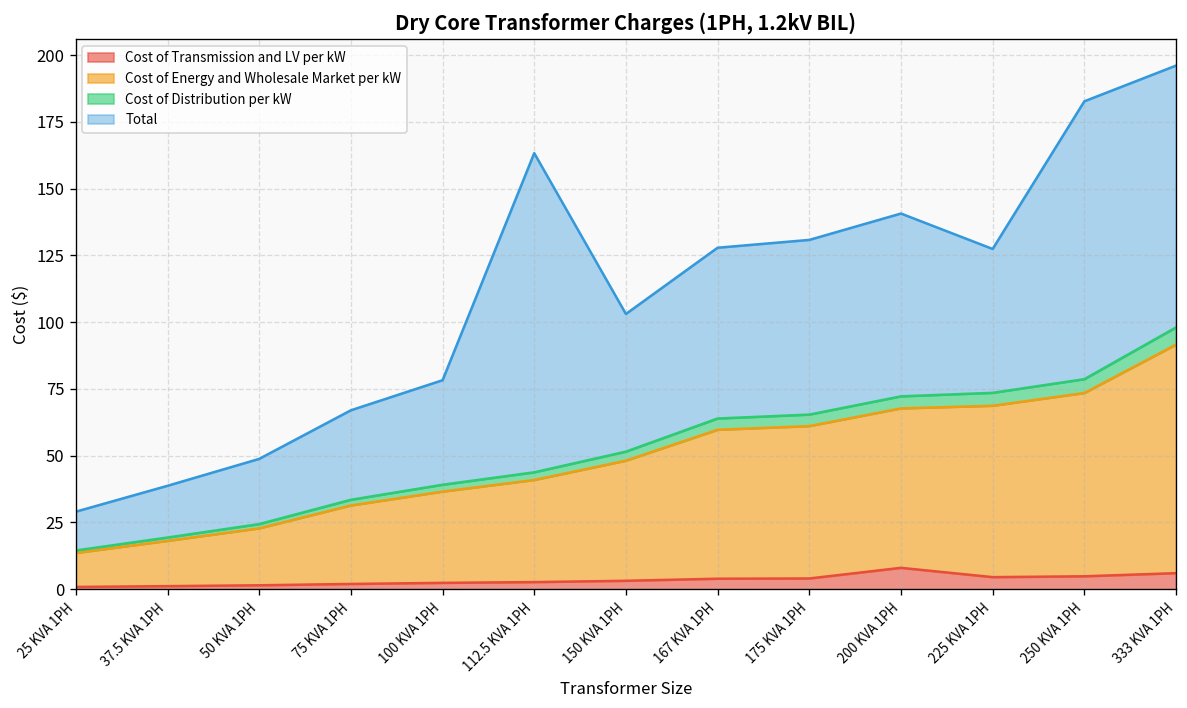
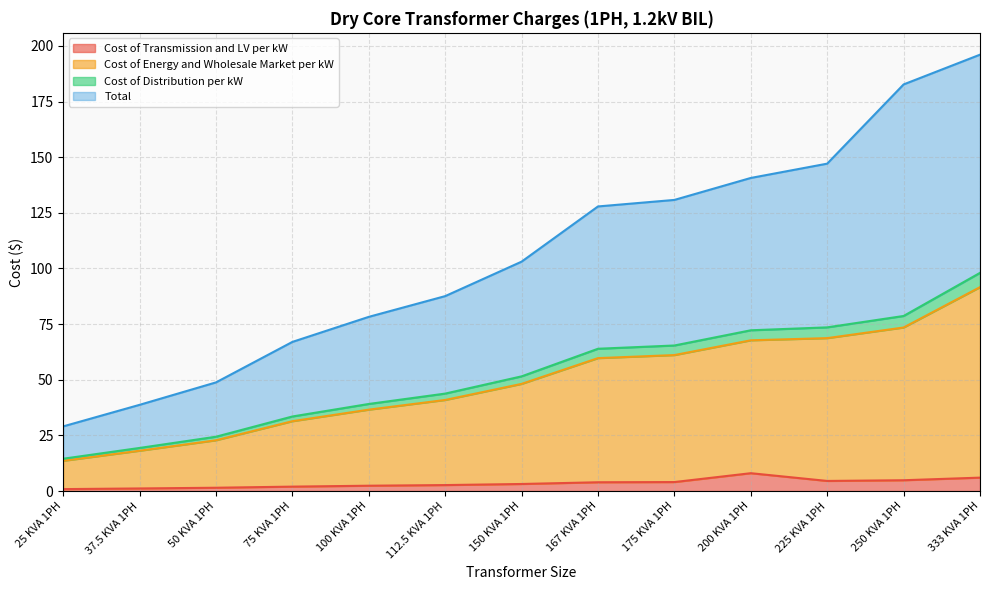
  {
    "Cost of Transmission and LV per kW": {
      "25 KVA 1PH": 1,
      "37.5 KVA 1PH": 1,
      "50 KVA 1PH": 1,
      "75 KVA 1PH": 2,
      "100 KVA 1PH": 2,
      "112.5 KVA 1PH": 3,
      "150 KVA 1PH": 3,
      "167 KVA 1PH": 4,
      "175 KVA 1PH": 4,
      "200 KVA 1PH": 8,
      "225 KVA 1PH": 5,
      "250 KVA 1PH": 5,
      "333 KVA 1PH": 6
    },
    "Cost of Energy and Wholesale Market per kW": {
      "37.5 KVA 1PH": 17,
      "50 KVA 1PH": 21,
      "75 KVA 1PH": 29,
      "100 KVA 1PH": 34,
      "112.5 KVA 1PH": 38,
      "150 KVA 1PH": 45,
      "167 KVA 1PH": 56,
      "175 KVA 1PH": 57,
      "200 KVA 1PH": 60,
      "225 KVA 1PH": 64,
      "250 KVA 1PH": 69,
      "333 KVA 1PH": 86
    },
    "Cost of Distribution per kW": {
      "37.5 KVA 1PH": 1,
      "50 KVA 1PH": 2,
      "75 KVA 1PH": 2,
      "100 KVA 1PH": 3,
      "112.5 KVA 1PH": 3,
      "150 KVA 1PH": 3,
      "167 KVA 1PH": 4,
      "175 KVA 1PH": 4,
      "200 KVA 1PH": 5,
      "225 KVA 1PH": 5,
      "250 KVA 1PH": 5,
      "333 KVA 1PH": 6
    },
    "Total": {
      "25 KVA 1PH": 15,
      "37.5 KVA 1PH": 19,
      "50 KVA 1PH": 24,
      "75 KVA 1PH": 34,
      "100 KVA 1PH": 39,
-     "112.5 KVA 1PH": 119,
+     "112.5 KVA 1PH": 44,
      "150 KVA 1PH": 52,
      "167 KVA 1PH": 64,
      "175 KVA 1PH": 65,
      "200 KVA 1PH": 68,
-     "225 KVA 1PH": 54,
+     "225 KVA 1PH": 74,
      "250 KVA 1PH": 104,
      "333 KVA 1PH": 98
    }
  }
